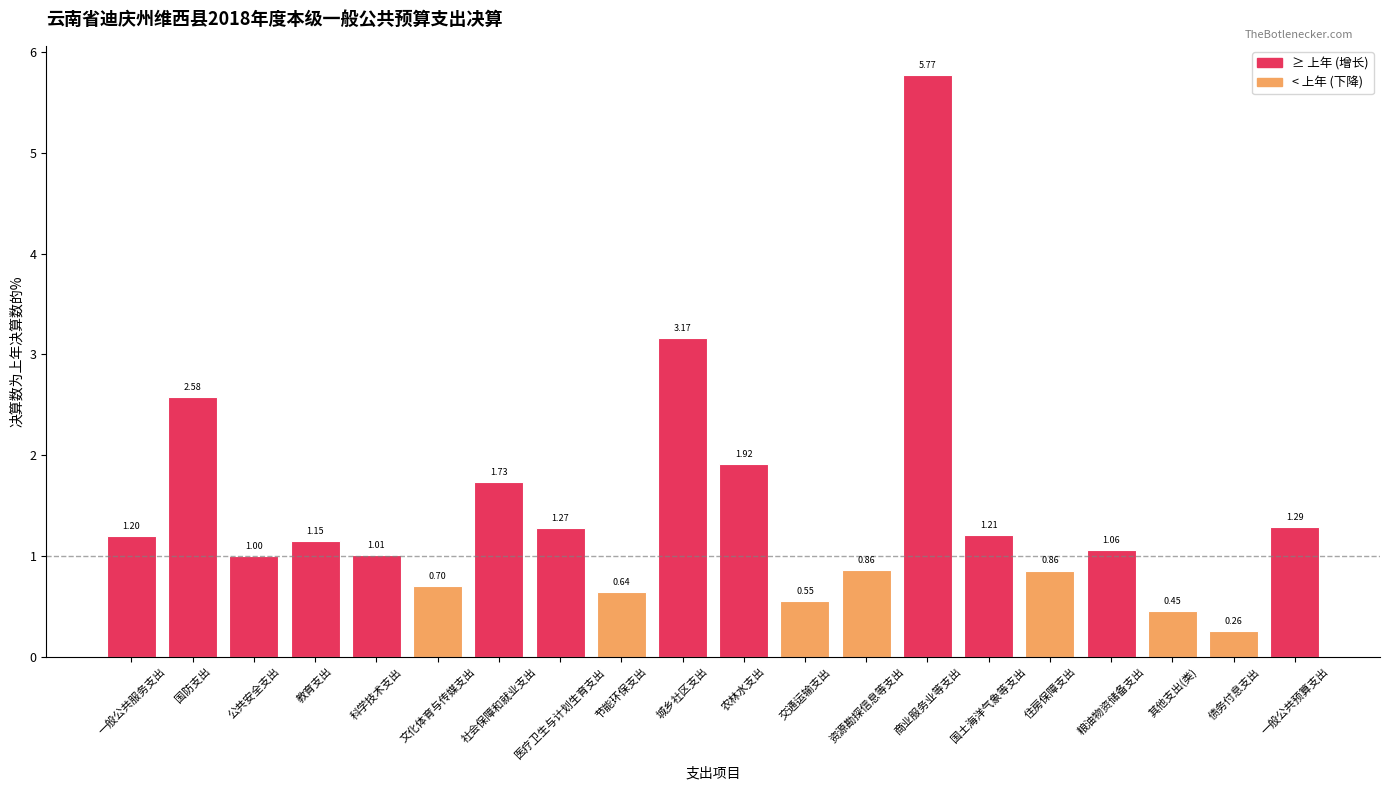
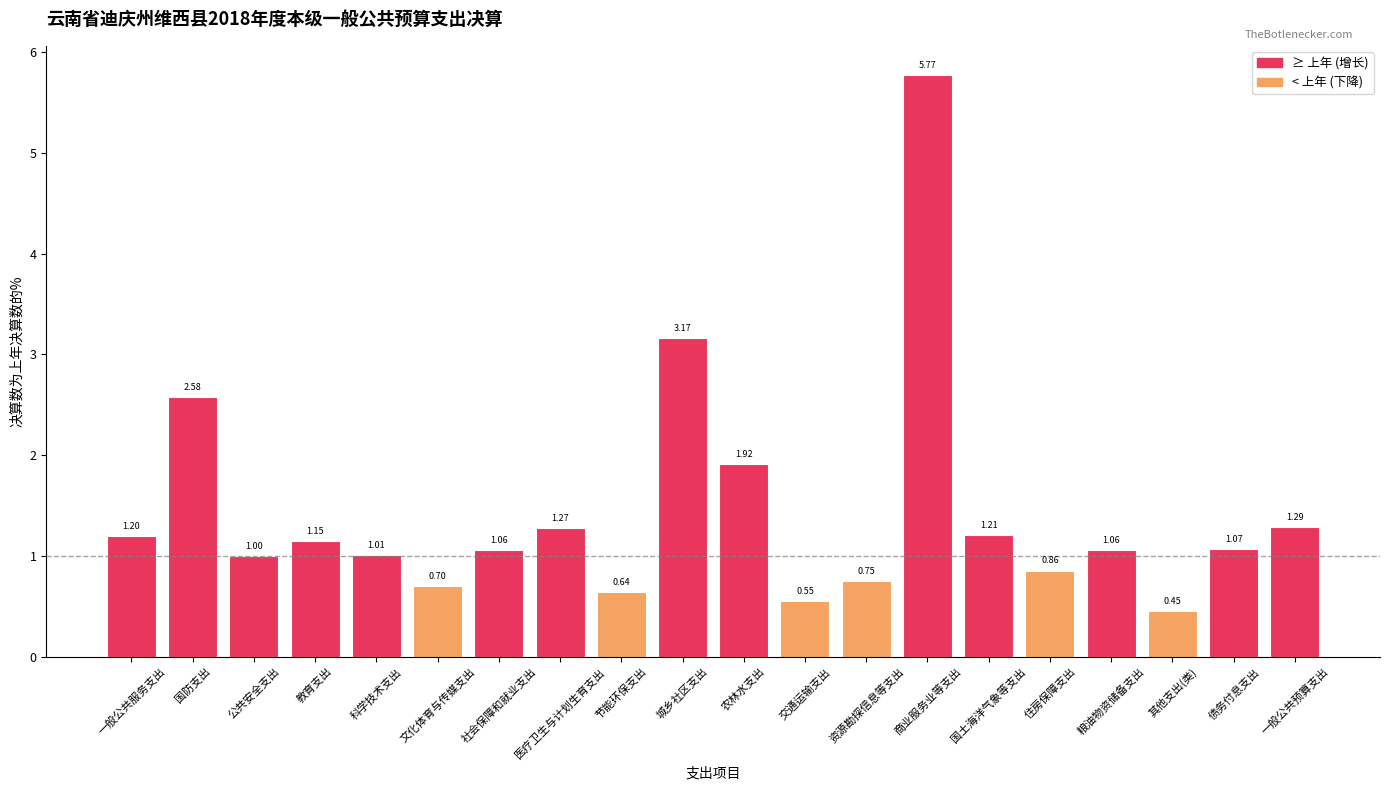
  {
    "一般公共服务支出": 1.20,
    "国防支出": 2.58,
    "公共安全支出": 1.00,
    "教育支出": 1.15,
    "科学技术支出": 1.01,
    "文化体育与传媒支出": 0.70,
-   "社会保障和就业支出": 1.73,
+   "社会保障和就业支出": 1.06,
    "医疗卫生与计划生育支出": 1.27,
    "节能环保支出": 0.64,
    "城乡社区支出": 3.17,
    "农林水支出": 1.92,
    "交通运输支出": 0.55,
-   "资源勘探信息等支出": 0.86,
+   "资源勘探信息等支出": 0.75,
    "商业服务业等支出": 5.77,
    "国土海洋气象等支出": 1.21,
    "住房保障支出": 0.86,
    "粮油物资储备支出": 1.06,
    "其他支出(类)": 0.45,
-   "债务付息支出": 0.26,
+   "债务付息支出": 1.07,
    "一般公共预算支出": 1.29
  }
